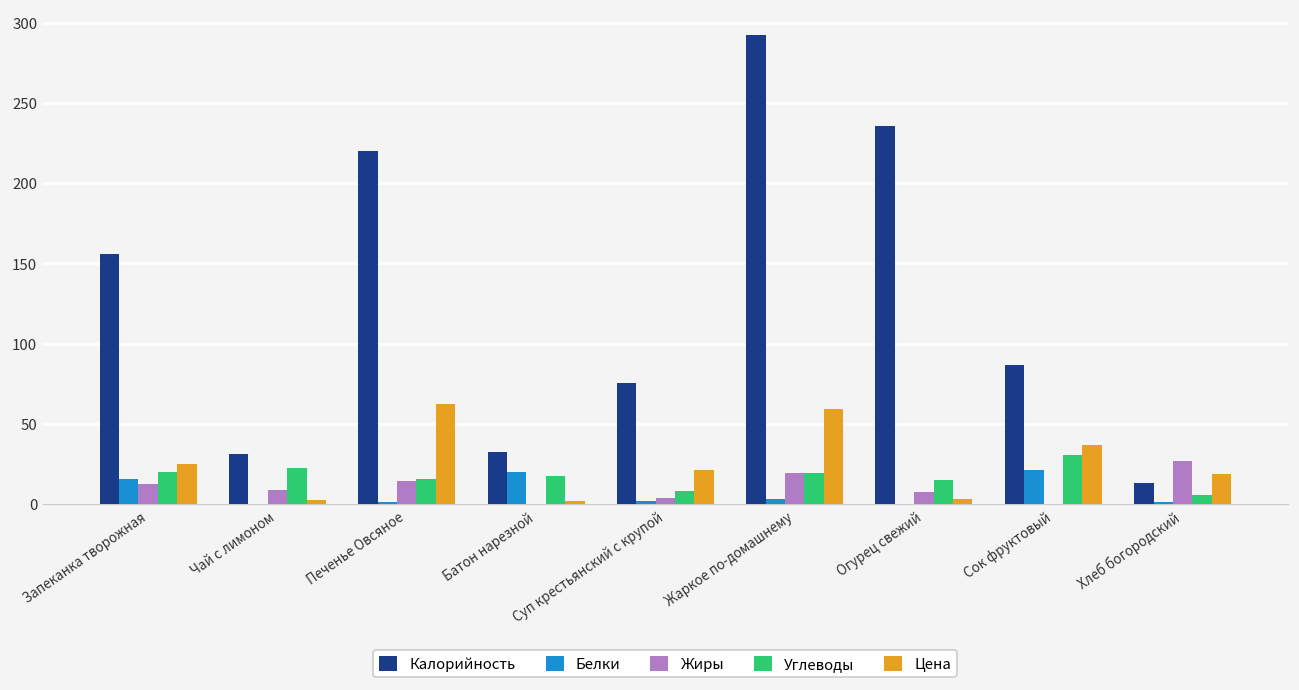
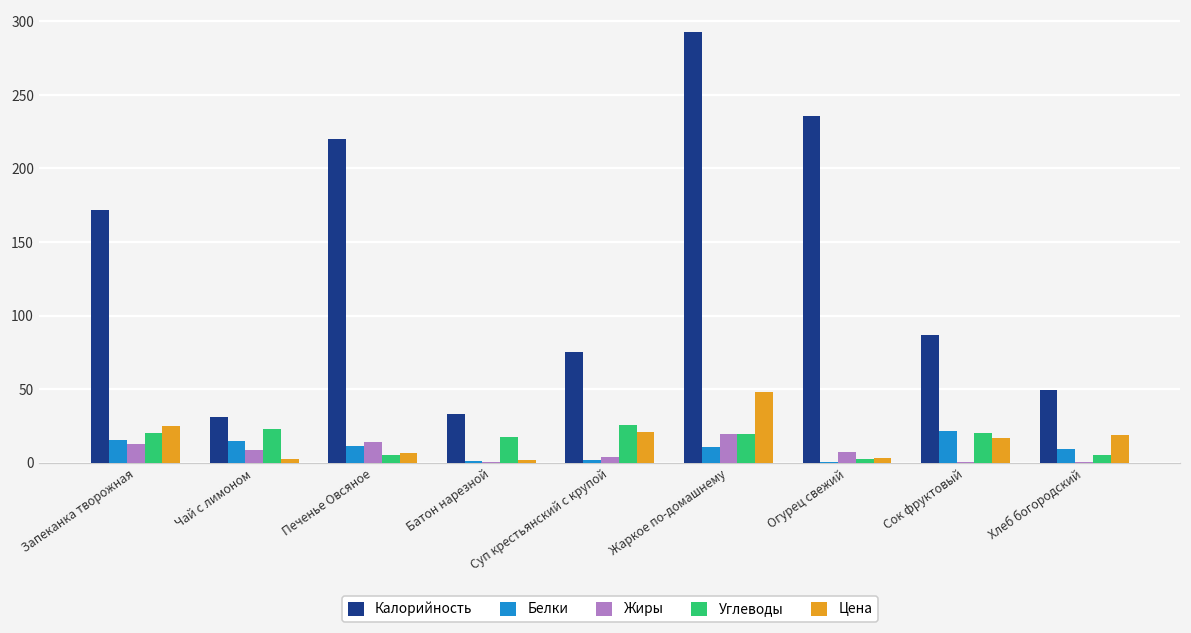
  {
    "Калорийность": {
-     "Запеканка творожная": 156,
+     "Запеканка творожная": 172,
      "Чай с лимоном": 31,
      "Печенье Овсяное": 220,
      "Батон нарезной": 33,
      "Суп крестьянский с крупой": 75,
      "Жаркое по-домашнему": 293,
      "Огурец свежий": 235,
      "Сок фруктовый": 87,
-     "Хлеб богородский": 13
+     "Хлеб богородский": 49
    },
    "Белки": {
      "Запеканка творожная": 16,
-     "Чай с лимоном": 0,
-     "Печенье Овсяное": 1,
-     "Батон нарезной": 20,
-     "Жаркое по-домашнему": 4,
+     "Чай с лимоном": 15,
+     "Печенье Овсяное": 11,
+     "Батон нарезной": 1,
+     "Жаркое по-домашнему": 11,
      "Сок фруктовый": 22,
-     "Хлеб богородский": 2
+     "Хлеб богородский": 9
    },
    "Жиры": {
      "Запеканка творожная": 13,
      "Чай с лимоном": 9,
      "Печенье Овсяное": 14,
      "Суп крестьянский с крупой": 4,
      "Жаркое по-домашнему": 20,
      "Огурец свежий": 7,
-     "Хлеб богородский": 27
+     "Хлеб богородский": 0
    },
    "Углеводы": {
      "Запеканка творожная": 20,
      "Чай с лимоном": 23,
-     "Печенье Овсяное": 16,
+     "Печенье Овсяное": 5,
      "Батон нарезной": 17,
-     "Суп крестьянский с крупой": 8,
+     "Суп крестьянский с крупой": 26,
      "Жаркое по-домашнему": 19,
-     "Огурец свежий": 15,
-     "Сок фруктовый": 31,
+     "Огурец свежий": 2,
+     "Сок фруктовый": 20,
      "Хлеб богородский": 6
    },
    "Цена": {
      "Запеканка творожная": 25,
      "Чай с лимоном": 3,
-     "Печенье Овсяное": 62,
+     "Печенье Овсяное": 7,
      "Батон нарезной": 2,
      "Суп крестьянский с крупой": 21,
-     "Жаркое по-домашнему": 59,
+     "Жаркое по-домашнему": 48,
      "Огурец свежий": 3,
-     "Сок фруктовый": 37,
+     "Сок фруктовый": 17,
      "Хлеб богородский": 19
    }
  }
